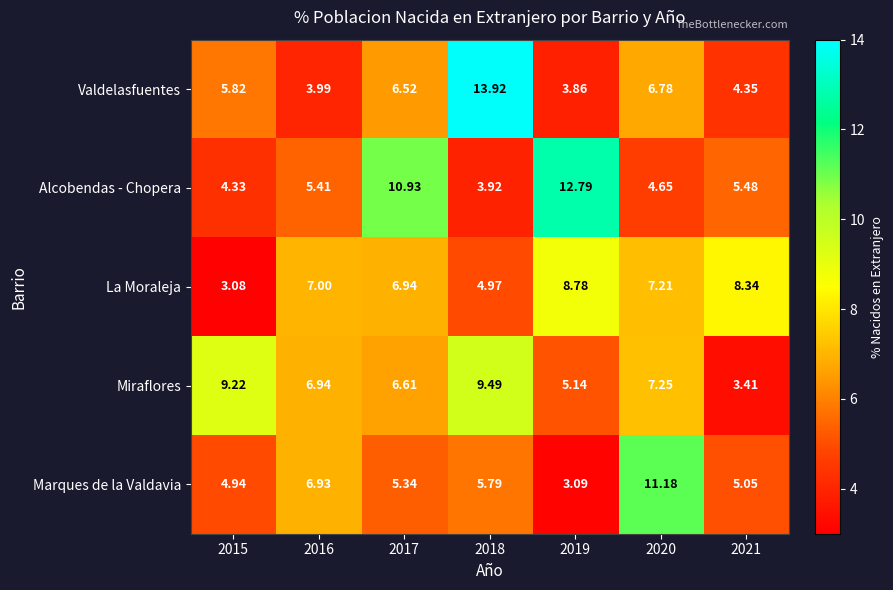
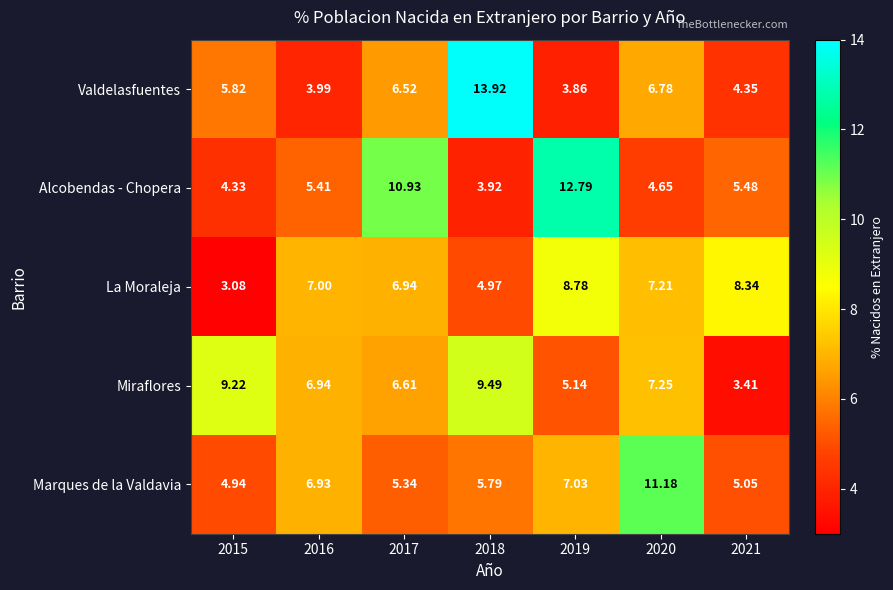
  {
    "Valdelasfuentes": {
      "2015": 5.82,
      "2016": 3.99,
      "2017": 6.52,
      "2018": 13.92,
      "2019": 3.86,
      "2020": 6.78,
      "2021": 4.35
    },
    "Alcobendas - Chopera": {
      "2015": 4.33,
      "2016": 5.41,
      "2017": 10.93,
      "2018": 3.92,
      "2019": 12.79,
      "2020": 4.65,
      "2021": 5.48
    },
    "La Moraleja": {
      "2015": 3.08,
      "2016": 7.00,
      "2017": 6.94,
      "2018": 4.97,
      "2019": 8.78,
      "2020": 7.21,
      "2021": 8.34
    },
    "Miraflores": {
      "2015": 9.22,
      "2016": 6.94,
      "2017": 6.61,
      "2018": 9.49,
      "2019": 5.14,
      "2020": 7.25,
      "2021": 3.41
    },
    "Marques de la Valdavia": {
      "2015": 4.94,
      "2016": 6.93,
      "2017": 5.34,
      "2018": 5.79,
-     "2019": 3.09,
+     "2019": 7.03,
      "2020": 11.18,
      "2021": 5.05
    }
  }
